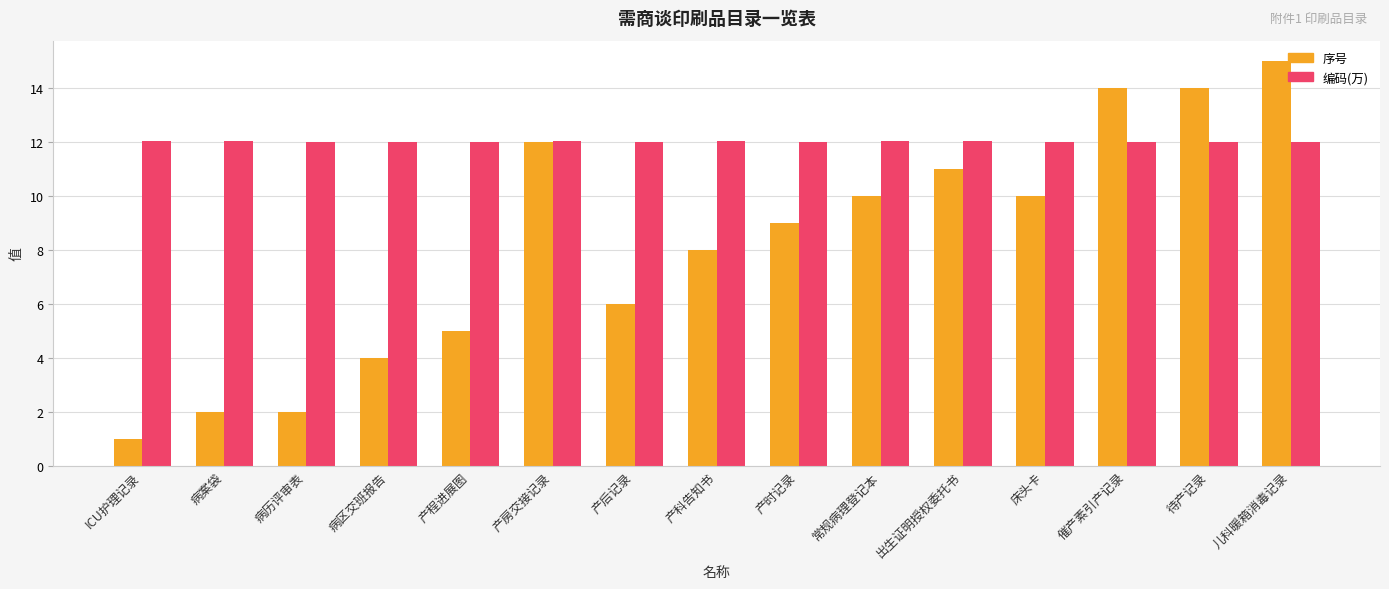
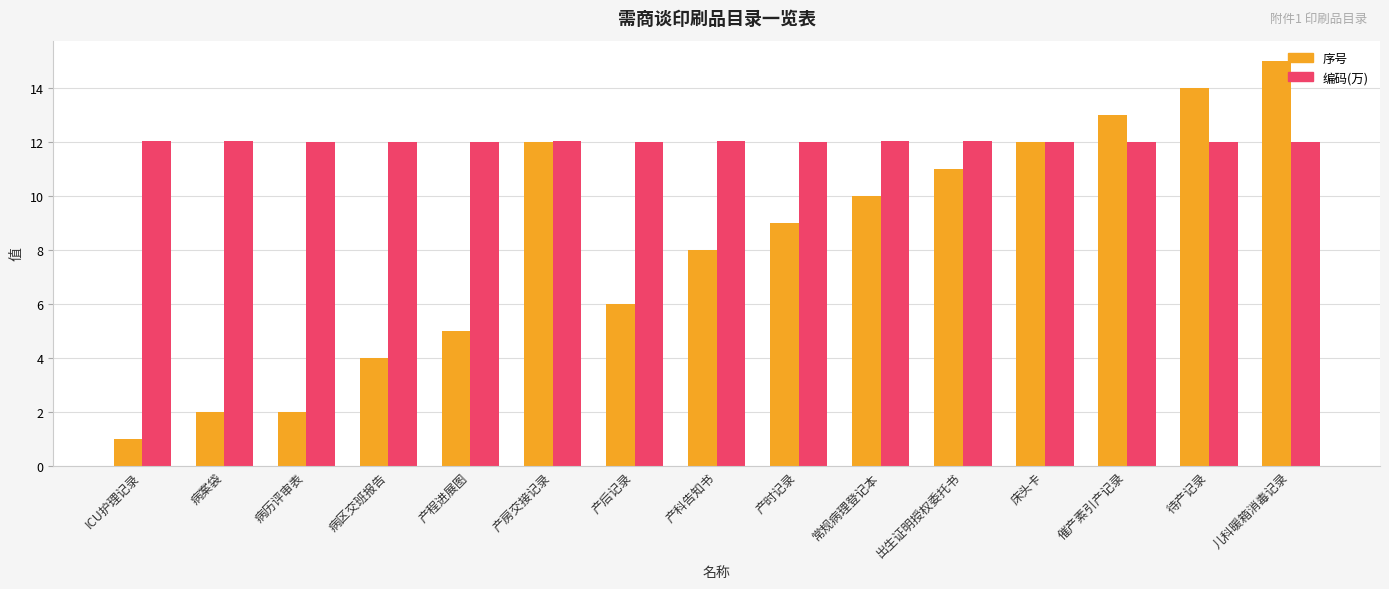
  {
    "序号": {
      "ICU护理记录": 1,
      "病案袋": 2,
      "病历评审表": 2,
      "病区交班报告": 4,
      "产程进展图": 5,
      "产房交接记录": 12,
      "产后记录": 6,
      "产科告知书": 8,
      "产时记录": 9,
      "常规病理登记本": 10,
      "出生证明授权委托书": 11,
-     "床头卡": 10,
-     "催产素引产记录": 14,
+     "床头卡": 12,
+     "催产素引产记录": 13,
      "待产记录": 14,
      "儿科暖箱消毒记录": 15
    },
    "编码(万)": {
      "ICU护理记录": 12,
      "病案袋": 12,
      "病历评审表": 12,
      "病区交班报告": 12,
      "产程进展图": 12,
      "产房交接记录": 12,
      "产后记录": 12,
      "产科告知书": 12,
      "产时记录": 12,
      "常规病理登记本": 12,
      "出生证明授权委托书": 12,
      "床头卡": 12,
      "催产素引产记录": 12,
      "待产记录": 12,
      "儿科暖箱消毒记录": 12
    }
  }
